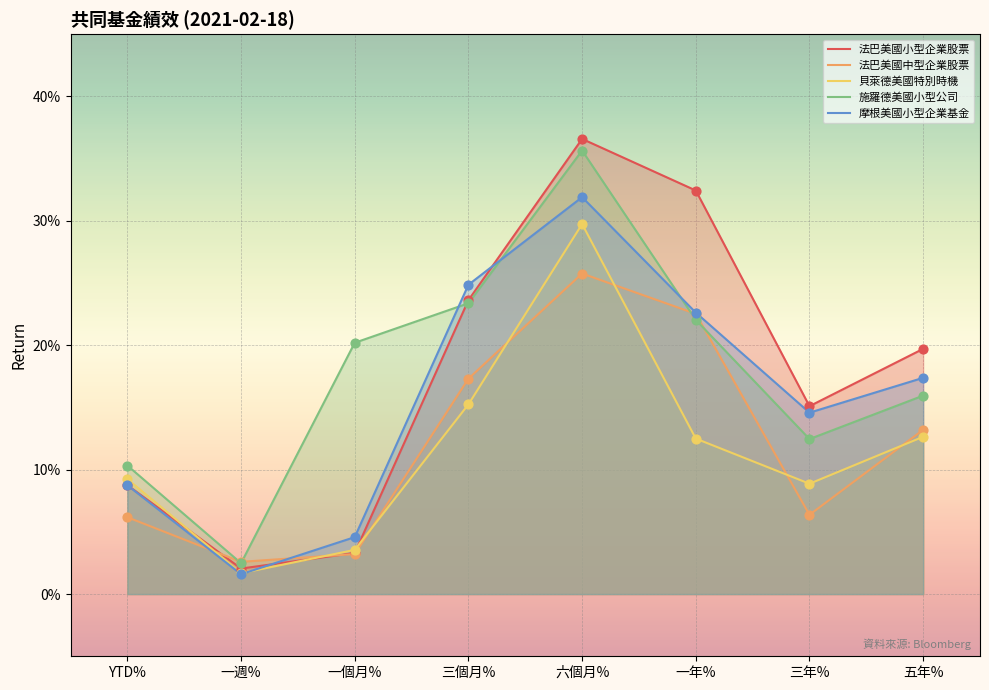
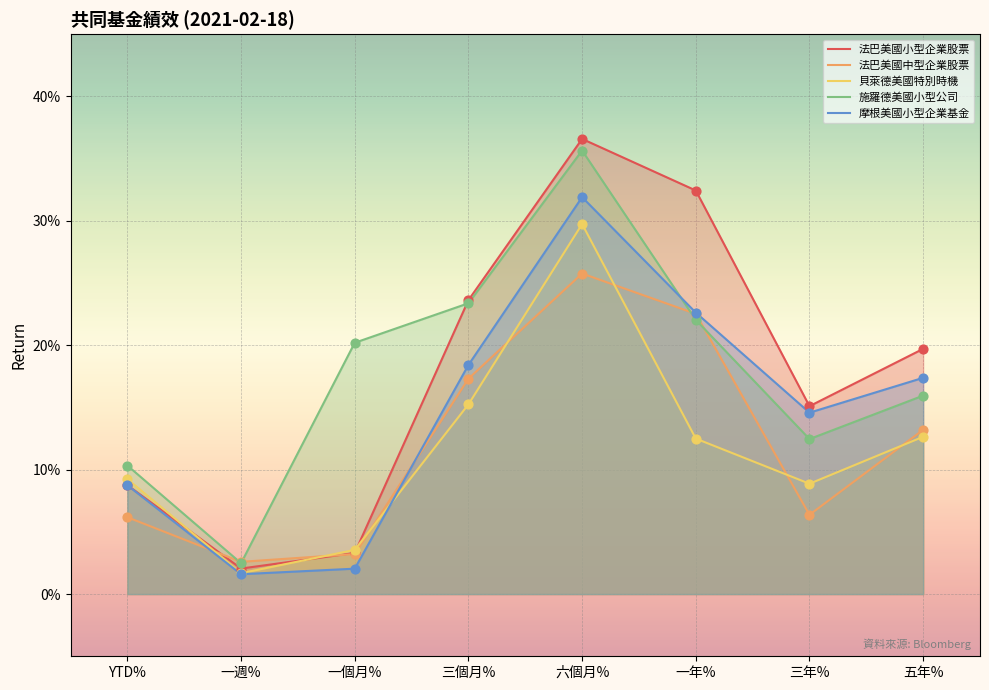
  {
    "法巴美國小型企業股票": {
      "一週%": "2.1%",
      "三個月%": "23.6%",
      "六個月%": "36.6%",
      "一年%": "32.4%",
      "三年%": "15.1%",
      "五年%": "19.7%"
    },
    "施羅德美國小型公司": {
      "YTD%": "10.3%",
      "一個月%": "20.2%",
      "三個月%": "23.4%",
      "六個月%": "35.6%",
      "一年%": "22.0%",
      "三年%": "12.5%",
      "五年%": "15.9%"
    },
    "摩根美國小型企業基金": {
-     "一個月%": "4.6%",
-     "三個月%": "24.9%",
+     "一個月%": "2.0%",
+     "三個月%": "18.4%",
      "六個月%": "31.9%",
      "三年%": "14.6%",
      "五年%": "17.4%"
    }
  }
